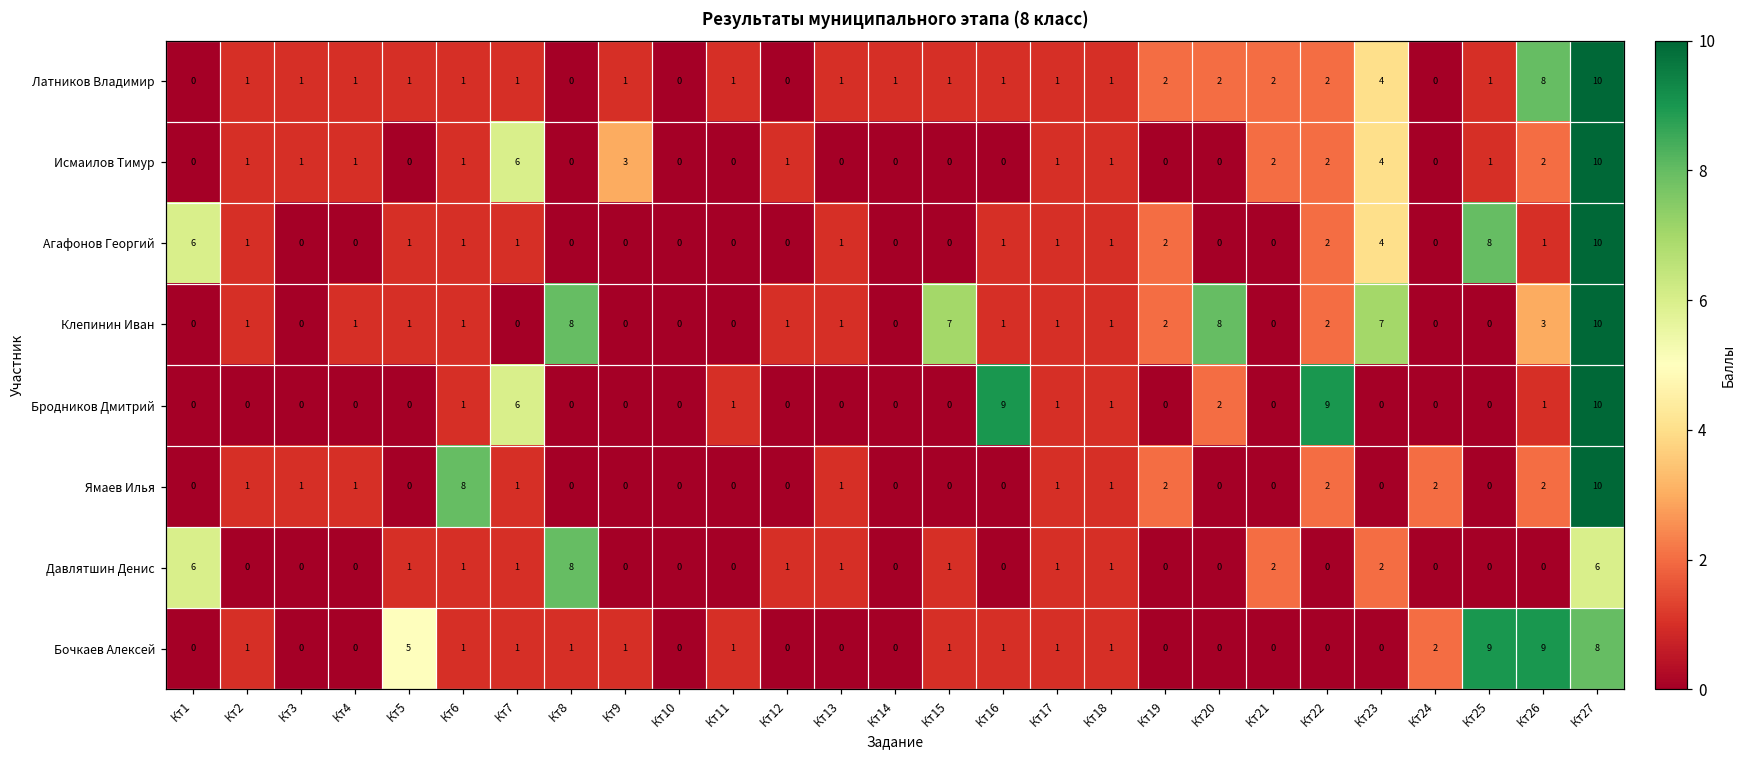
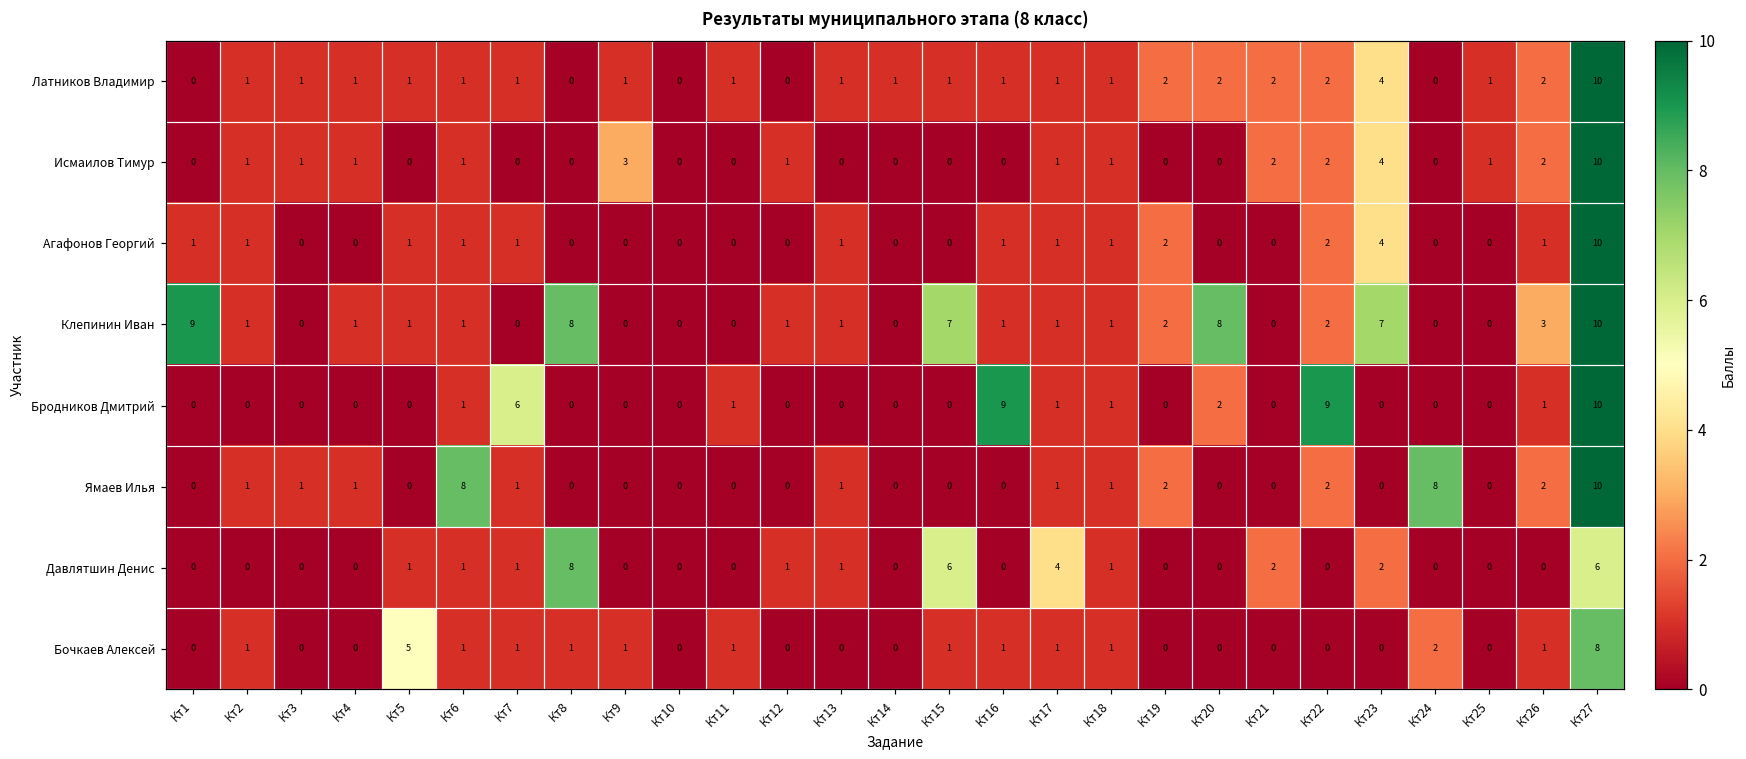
  {
    "Латников Владимир": {
      "Кт1": 0,
      "Кт2": 1,
      "Кт3": 1,
      "Кт4": 1,
      "Кт5": 1,
      "Кт6": 1,
      "Кт7": 1,
      "Кт8": 0,
      "Кт9": 1,
      "Кт10": 0,
      "Кт11": 1,
      "Кт12": 0,
      "Кт13": 1,
      "Кт14": 1,
      "Кт15": 1,
      "Кт16": 1,
      "Кт17": 1,
      "Кт18": 1,
      "Кт19": 2,
      "Кт20": 2,
      "Кт21": 2,
      "Кт22": 2,
      "Кт23": 4,
      "Кт24": 0,
      "Кт25": 1,
-     "Кт26": 8,
+     "Кт26": 2,
      "Кт27": 10
    },
    "Исмаилов Тимур": {
      "Кт1": 0,
      "Кт2": 1,
      "Кт3": 1,
      "Кт4": 1,
      "Кт5": 0,
      "Кт6": 1,
-     "Кт7": 6,
+     "Кт7": 0,
      "Кт8": 0,
      "Кт9": 3,
      "Кт10": 0,
      "Кт11": 0,
      "Кт12": 1,
      "Кт13": 0,
      "Кт14": 0,
      "Кт15": 0,
      "Кт16": 0,
      "Кт17": 1,
      "Кт18": 1,
      "Кт19": 0,
      "Кт20": 0,
      "Кт21": 2,
      "Кт22": 2,
      "Кт23": 4,
      "Кт24": 0,
      "Кт25": 1,
      "Кт26": 2,
      "Кт27": 10
    },
    "Агафонов Георгий": {
-     "Кт1": 6,
+     "Кт1": 1,
      "Кт2": 1,
      "Кт3": 0,
      "Кт4": 0,
      "Кт5": 1,
      "Кт6": 1,
      "Кт7": 1,
      "Кт8": 0,
      "Кт9": 0,
      "Кт10": 0,
      "Кт11": 0,
      "Кт12": 0,
      "Кт13": 1,
      "Кт14": 0,
      "Кт15": 0,
      "Кт16": 1,
      "Кт17": 1,
      "Кт18": 1,
      "Кт19": 2,
      "Кт20": 0,
      "Кт21": 0,
      "Кт22": 2,
      "Кт23": 4,
      "Кт24": 0,
-     "Кт25": 8,
+     "Кт25": 0,
      "Кт26": 1,
      "Кт27": 10
    },
    "Клепинин Иван": {
-     "Кт1": 0,
+     "Кт1": 9,
      "Кт2": 1,
      "Кт3": 0,
      "Кт4": 1,
      "Кт5": 1,
      "Кт6": 1,
      "Кт7": 0,
      "Кт8": 8,
      "Кт9": 0,
      "Кт10": 0,
      "Кт11": 0,
      "Кт12": 1,
      "Кт13": 1,
      "Кт14": 0,
      "Кт15": 7,
      "Кт16": 1,
      "Кт17": 1,
      "Кт18": 1,
      "Кт19": 2,
      "Кт20": 8,
      "Кт21": 0,
      "Кт22": 2,
      "Кт23": 7,
      "Кт24": 0,
      "Кт25": 0,
      "Кт26": 3,
      "Кт27": 10
    },
    "Ямаев Илья": {
      "Кт1": 0,
      "Кт2": 1,
      "Кт3": 1,
      "Кт4": 1,
      "Кт5": 0,
      "Кт6": 8,
      "Кт7": 1,
      "Кт8": 0,
      "Кт9": 0,
      "Кт10": 0,
      "Кт11": 0,
      "Кт12": 0,
      "Кт13": 1,
      "Кт14": 0,
      "Кт15": 0,
      "Кт16": 0,
      "Кт17": 1,
      "Кт18": 1,
      "Кт19": 2,
      "Кт20": 0,
      "Кт21": 0,
      "Кт22": 2,
      "Кт23": 0,
-     "Кт24": 2,
+     "Кт24": 8,
      "Кт25": 0,
      "Кт26": 2,
      "Кт27": 10
    },
    "Давлятшин Денис": {
-     "Кт1": 6,
+     "Кт1": 0,
      "Кт2": 0,
      "Кт3": 0,
      "Кт4": 0,
      "Кт5": 1,
      "Кт6": 1,
      "Кт7": 1,
      "Кт8": 8,
      "Кт9": 0,
      "Кт10": 0,
      "Кт11": 0,
      "Кт12": 1,
      "Кт13": 1,
      "Кт14": 0,
-     "Кт15": 1,
+     "Кт15": 6,
      "Кт16": 0,
-     "Кт17": 1,
+     "Кт17": 4,
      "Кт18": 1,
      "Кт19": 0,
      "Кт20": 0,
      "Кт21": 2,
      "Кт22": 0,
      "Кт23": 2,
      "Кт24": 0,
      "Кт25": 0,
      "Кт26": 0,
      "Кт27": 6
    },
    "Бочкаев Алексей": {
      "Кт1": 0,
      "Кт2": 1,
      "Кт3": 0,
      "Кт4": 0,
      "Кт5": 5,
      "Кт6": 1,
      "Кт7": 1,
      "Кт8": 1,
      "Кт9": 1,
      "Кт10": 0,
      "Кт11": 1,
      "Кт12": 0,
      "Кт13": 0,
      "Кт14": 0,
      "Кт15": 1,
      "Кт16": 1,
      "Кт17": 1,
      "Кт18": 1,
      "Кт19": 0,
      "Кт20": 0,
      "Кт21": 0,
      "Кт22": 0,
      "Кт23": 0,
      "Кт24": 2,
-     "Кт25": 9,
-     "Кт26": 9,
+     "Кт25": 0,
+     "Кт26": 1,
      "Кт27": 8
    }
  }
